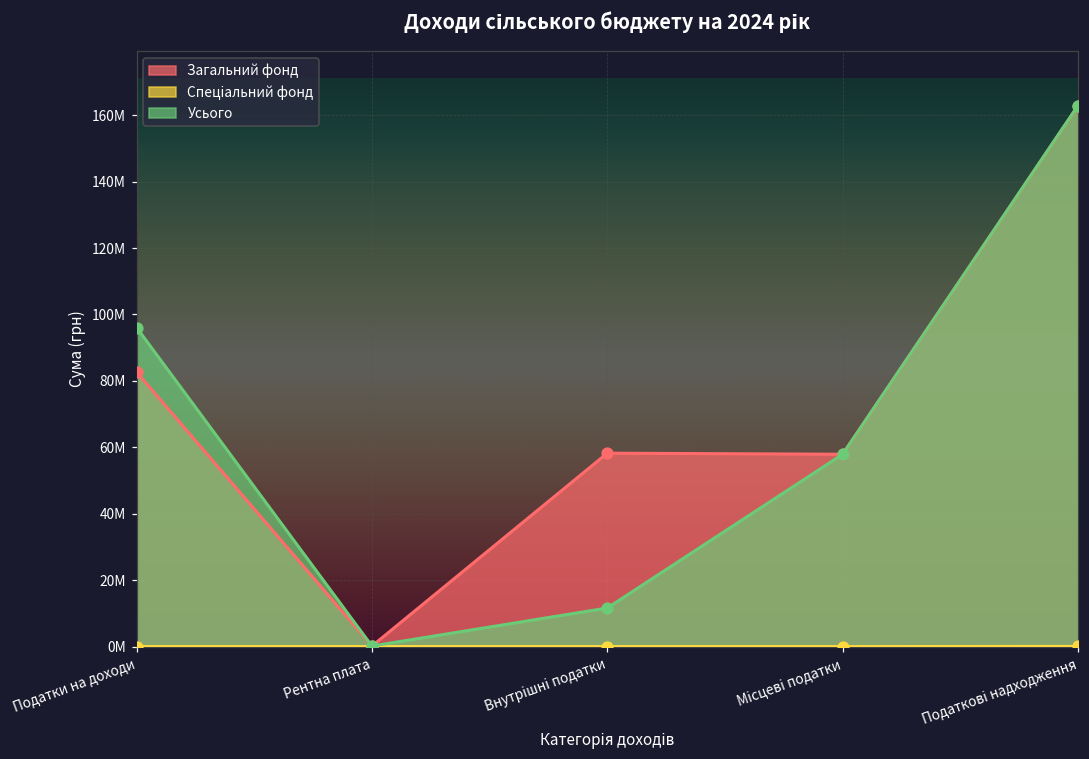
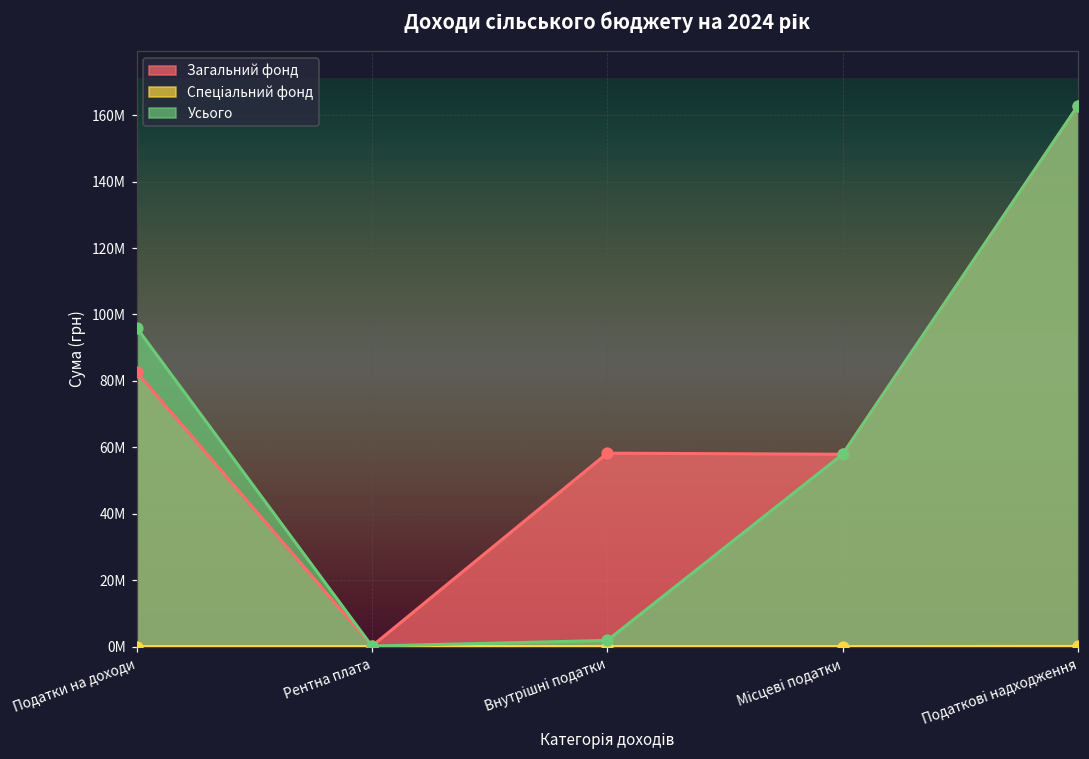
  {
    "Загальний фонд": {
      "Податки на доходи": 83000000,
      "Внутрішні податки": 58000000
    },
    "Спеціальний фонд": {
      "Податки на доходи": 0,
      "Внутрішні податки": 0,
      "Місцеві податки": 0,
      "Податкові надходження": 0
    },
    "Усього": {
      "Податки на доходи": 96000000,
-     "Внутрішні податки": 12000000
+     "Внутрішні податки": 2000000
    }
  }
